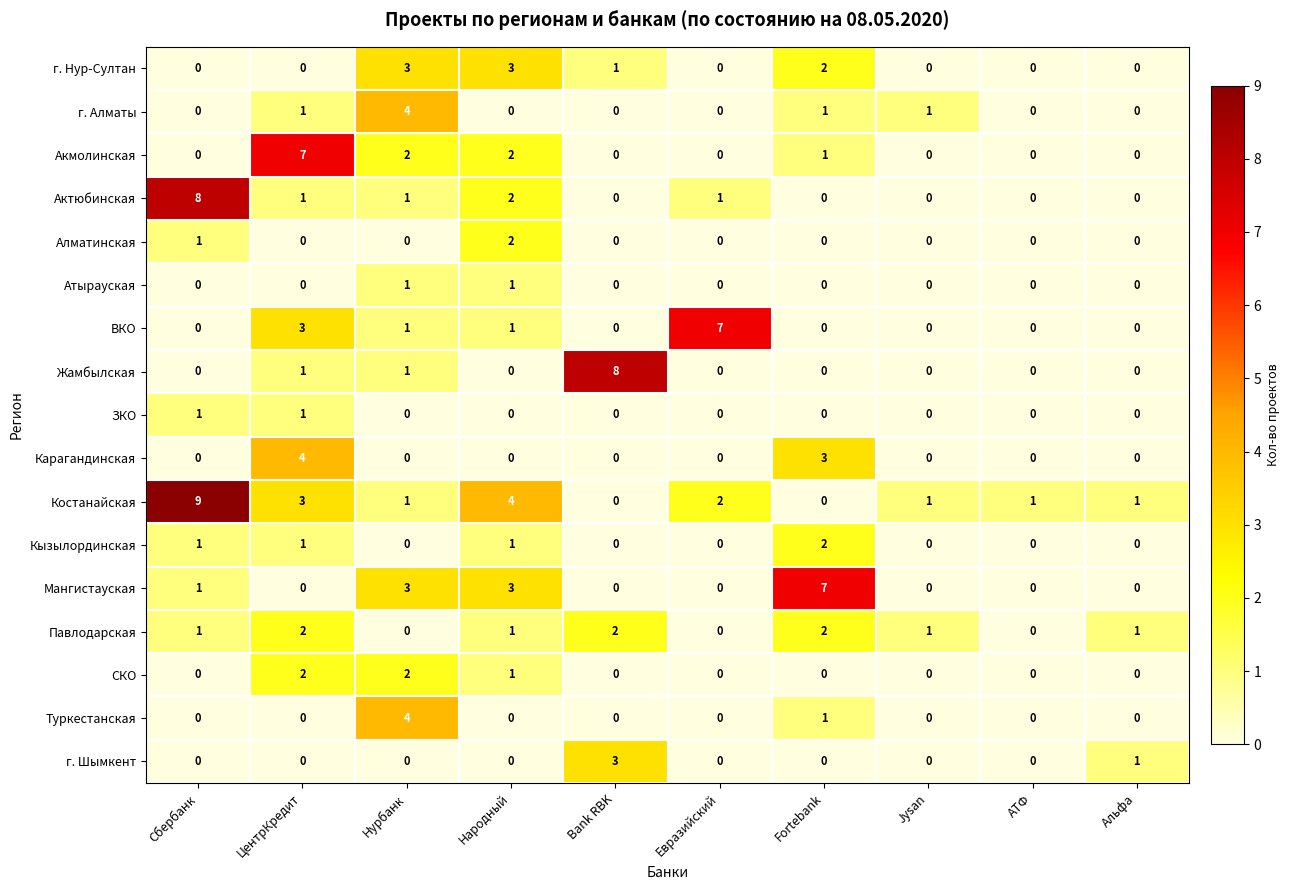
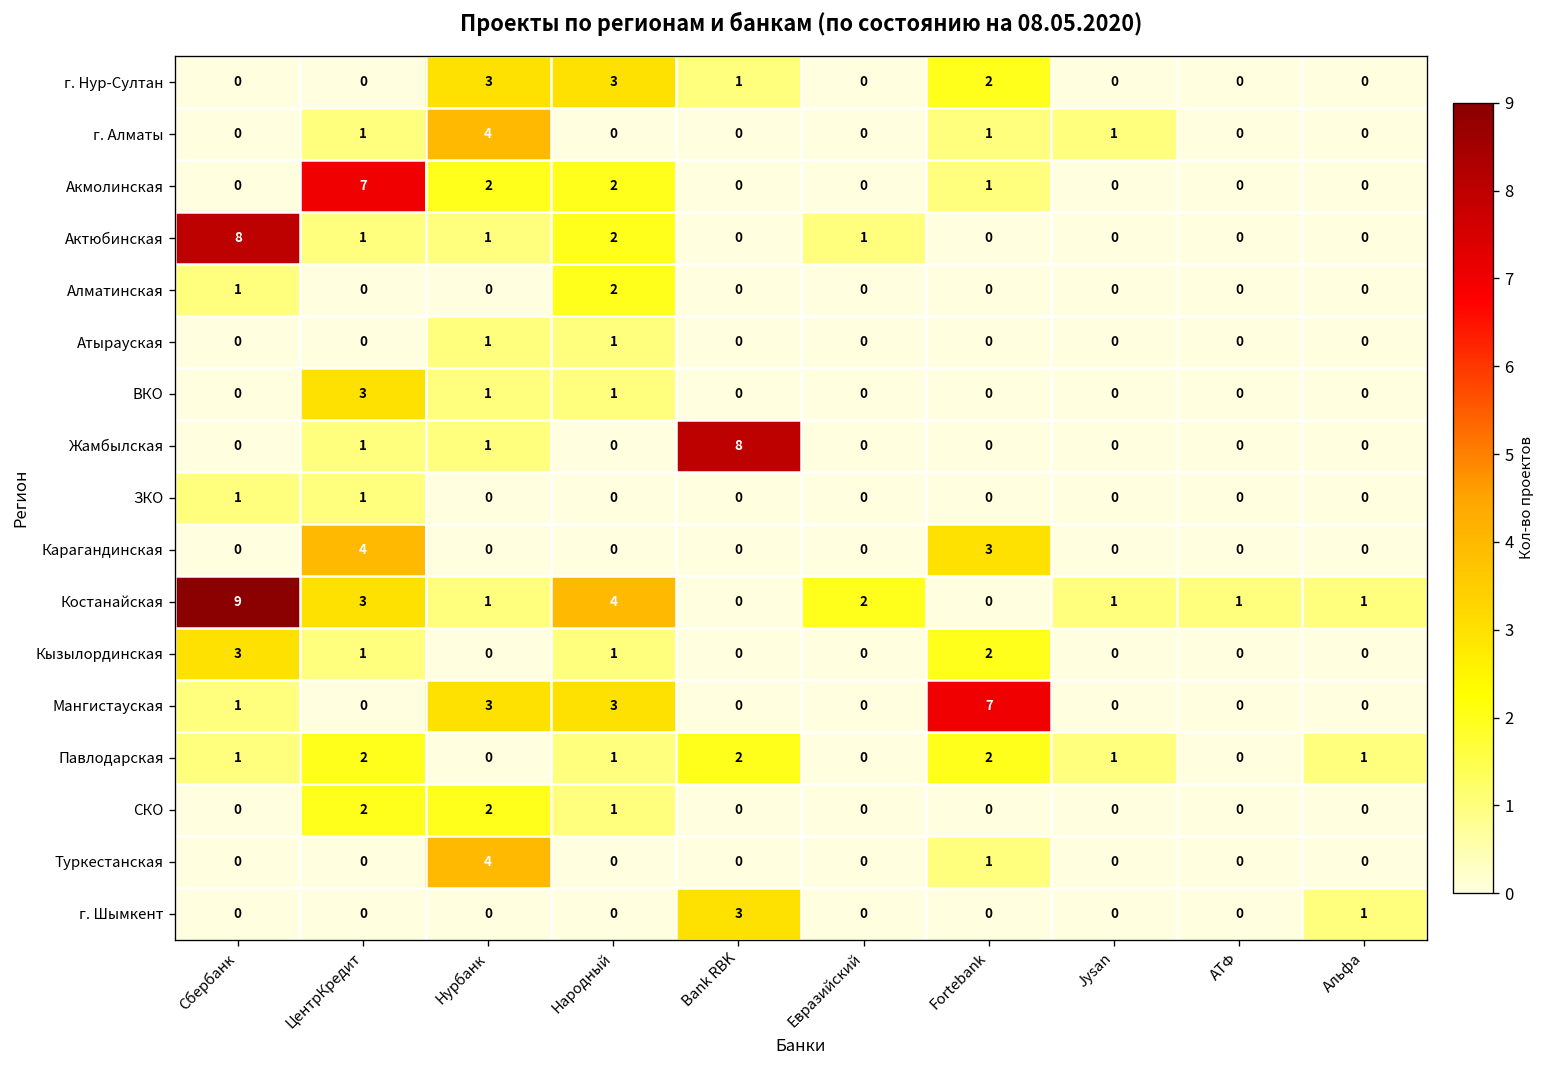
  {
    "г. Нур-Султан": {
      "Сбербанк": 0,
      "ЦентрКредит": 0,
      "Нурбанк": 3,
      "Народный": 3,
      "Bank RBK": 1,
      "Евразийский": 0,
      "Fortebank": 2,
      "Jysan": 0,
      "АТФ": 0,
      "Альфа": 0
    },
    "г. Алматы": {
      "Сбербанк": 0,
      "ЦентрКредит": 1,
      "Нурбанк": 4,
      "Народный": 0,
      "Bank RBK": 0,
      "Евразийский": 0,
      "Fortebank": 1,
      "Jysan": 1,
      "АТФ": 0,
      "Альфа": 0
    },
    "Акмолинская": {
      "Сбербанк": 0,
      "ЦентрКредит": 7,
      "Нурбанк": 2,
      "Народный": 2,
      "Bank RBK": 0,
      "Евразийский": 0,
      "Fortebank": 1,
      "Jysan": 0,
      "АТФ": 0,
      "Альфа": 0
    },
    "Актюбинская": {
      "Сбербанк": 8,
      "ЦентрКредит": 1,
      "Нурбанк": 1,
      "Народный": 2,
      "Bank RBK": 0,
      "Евразийский": 1,
      "Fortebank": 0,
      "Jysan": 0,
      "АТФ": 0,
      "Альфа": 0
    },
    "Алматинская": {
      "Сбербанк": 1,
      "ЦентрКредит": 0,
      "Нурбанк": 0,
      "Народный": 2,
      "Bank RBK": 0,
      "Евразийский": 0,
      "Fortebank": 0,
      "Jysan": 0,
      "АТФ": 0,
      "Альфа": 0
    },
    "Атырауская": {
      "Сбербанк": 0,
      "ЦентрКредит": 0,
      "Нурбанк": 1,
      "Народный": 1,
      "Bank RBK": 0,
      "Евразийский": 0,
      "Fortebank": 0,
      "Jysan": 0,
      "АТФ": 0,
      "Альфа": 0
    },
    "ВКО": {
      "Сбербанк": 0,
      "ЦентрКредит": 3,
      "Нурбанк": 1,
      "Народный": 1,
      "Bank RBK": 0,
-     "Евразийский": 7,
+     "Евразийский": 0,
      "Fortebank": 0,
      "Jysan": 0,
      "АТФ": 0,
      "Альфа": 0
    },
    "Жамбылская": {
      "Сбербанк": 0,
      "ЦентрКредит": 1,
      "Нурбанк": 1,
      "Народный": 0,
      "Bank RBK": 8,
      "Евразийский": 0,
      "Fortebank": 0,
      "Jysan": 0,
      "АТФ": 0,
      "Альфа": 0
    },
    "ЗКО": {
      "Сбербанк": 1,
      "ЦентрКредит": 1,
      "Нурбанк": 0,
      "Народный": 0,
      "Bank RBK": 0,
      "Евразийский": 0,
      "Fortebank": 0,
      "Jysan": 0,
      "АТФ": 0,
      "Альфа": 0
    },
    "Карагандинская": {
      "Сбербанк": 0,
      "ЦентрКредит": 4,
      "Нурбанк": 0,
      "Народный": 0,
      "Bank RBK": 0,
      "Евразийский": 0,
      "Fortebank": 3,
      "Jysan": 0,
      "АТФ": 0,
      "Альфа": 0
    },
    "Костанайская": {
      "Сбербанк": 9,
      "ЦентрКредит": 3,
      "Нурбанк": 1,
      "Народный": 4,
      "Bank RBK": 0,
      "Евразийский": 2,
      "Fortebank": 0,
      "Jysan": 1,
      "АТФ": 1,
      "Альфа": 1
    },
    "Кызылординская": {
-     "Сбербанк": 1,
+     "Сбербанк": 3,
      "ЦентрКредит": 1,
      "Нурбанк": 0,
      "Народный": 1,
      "Bank RBK": 0,
      "Евразийский": 0,
      "Fortebank": 2,
      "Jysan": 0,
      "АТФ": 0,
      "Альфа": 0
    },
    "Мангистауская": {
      "Сбербанк": 1,
      "ЦентрКредит": 0,
      "Нурбанк": 3,
      "Народный": 3,
      "Bank RBK": 0,
      "Евразийский": 0,
      "Fortebank": 7,
      "Jysan": 0,
      "АТФ": 0,
      "Альфа": 0
    },
    "Павлодарская": {
      "Сбербанк": 1,
      "ЦентрКредит": 2,
      "Нурбанк": 0,
      "Народный": 1,
      "Bank RBK": 2,
      "Евразийский": 0,
      "Fortebank": 2,
      "Jysan": 1,
      "АТФ": 0,
      "Альфа": 1
    },
    "СКО": {
      "Сбербанк": 0,
      "ЦентрКредит": 2,
      "Нурбанк": 2,
      "Народный": 1,
      "Bank RBK": 0,
      "Евразийский": 0,
      "Fortebank": 0,
      "Jysan": 0,
      "АТФ": 0,
      "Альфа": 0
    },
    "Туркестанская": {
      "Сбербанк": 0,
      "ЦентрКредит": 0,
      "Нурбанк": 4,
      "Народный": 0,
      "Bank RBK": 0,
      "Евразийский": 0,
      "Fortebank": 1,
      "Jysan": 0,
      "АТФ": 0,
      "Альфа": 0
    },
    "г. Шымкент": {
      "Сбербанк": 0,
      "ЦентрКредит": 0,
      "Нурбанк": 0,
      "Народный": 0,
      "Bank RBK": 3,
      "Евразийский": 0,
      "Fortebank": 0,
      "Jysan": 0,
      "АТФ": 0,
      "Альфа": 1
    }
  }
